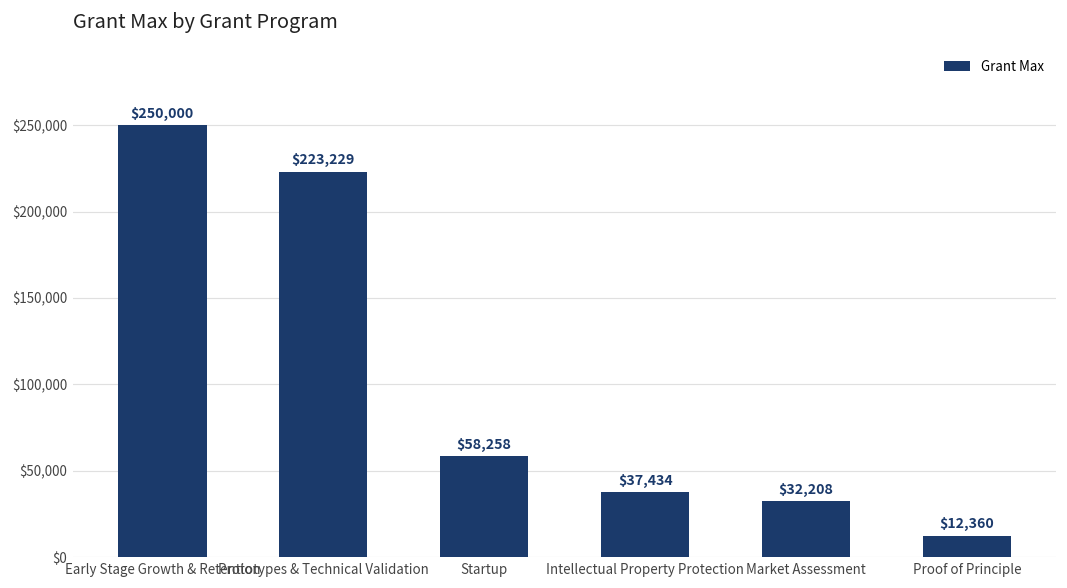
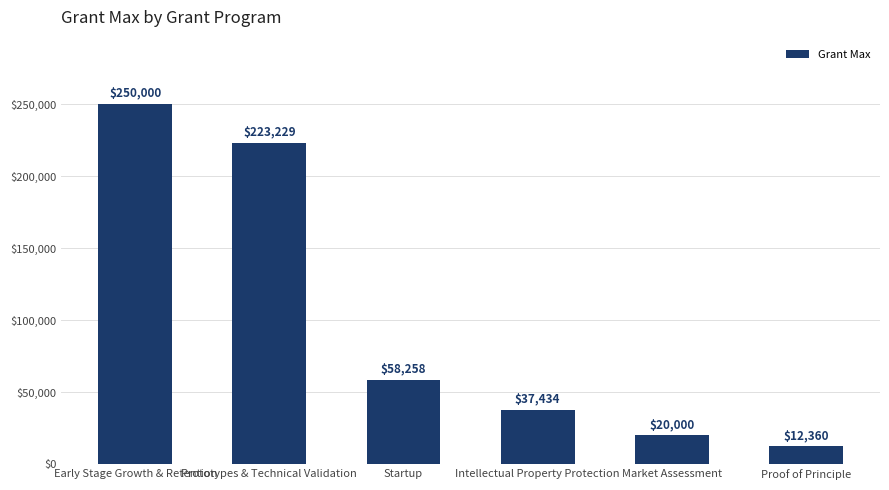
  {
    "Startup": "$58,258",
-   "Market Assessment": "$32,208"
+   "Market Assessment": "$20,000"
  }
